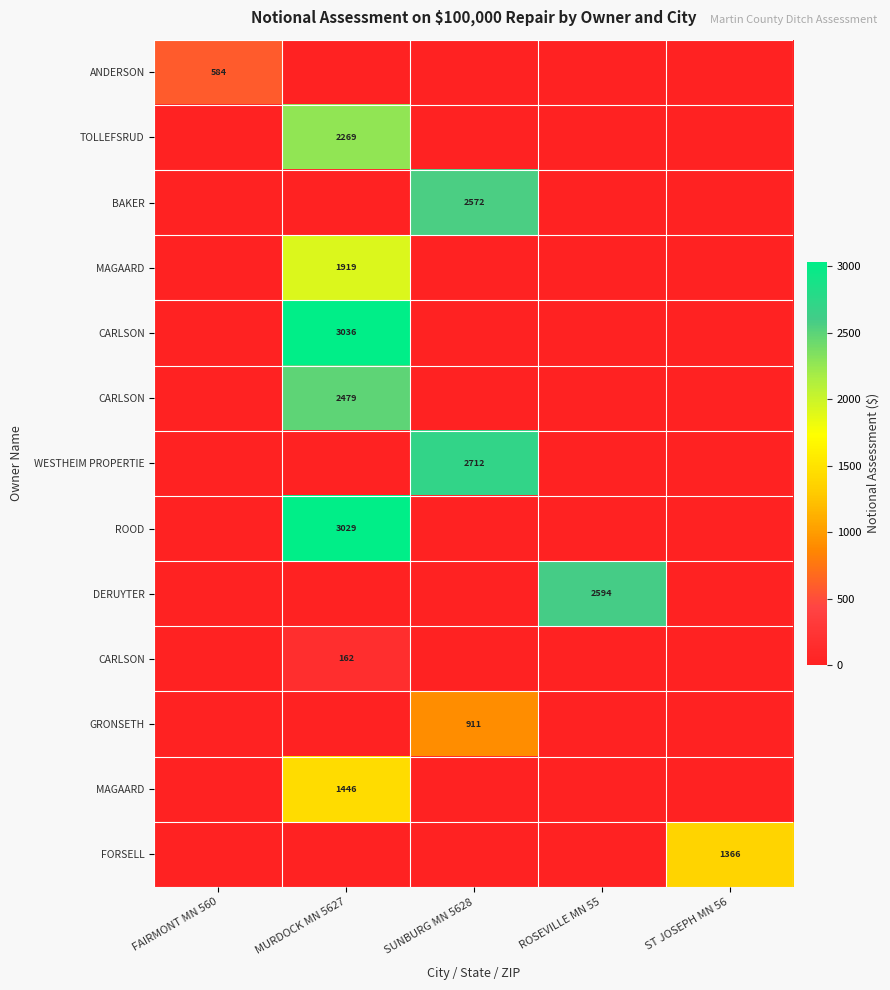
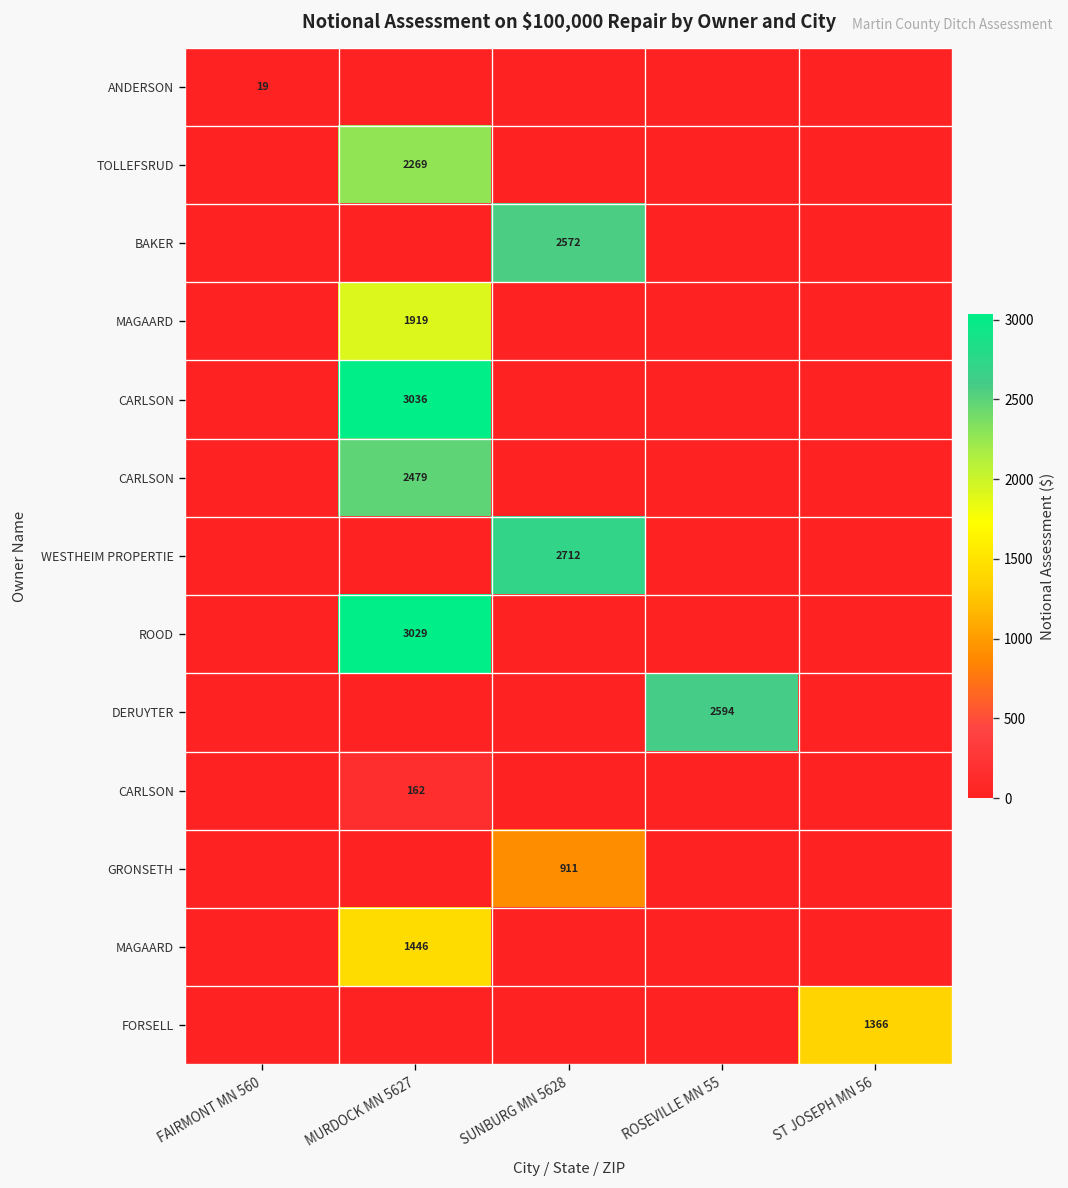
  {
    "ANDERSON": {
-     "FAIRMONT MN 560": 584
+     "FAIRMONT MN 560": 19
    },
    "TOLLEFSRUD": {
      "MURDOCK MN 5627": 2269
    },
    "BAKER": {
      "SUNBURG MN 5628": 2572
    },
    "WESTHEIM PROPERTIE": {
      "SUNBURG MN 5628": 2712
    },
    "ROOD": {
      "MURDOCK MN 5627": 3029
    },
    "DERUYTER": {
      "ROSEVILLE MN 55": 2594
    },
    "GRONSETH": {
      "SUNBURG MN 5628": 911
    },
    "FORSELL": {
      "ST JOSEPH MN 56": 1366
    }
  }
